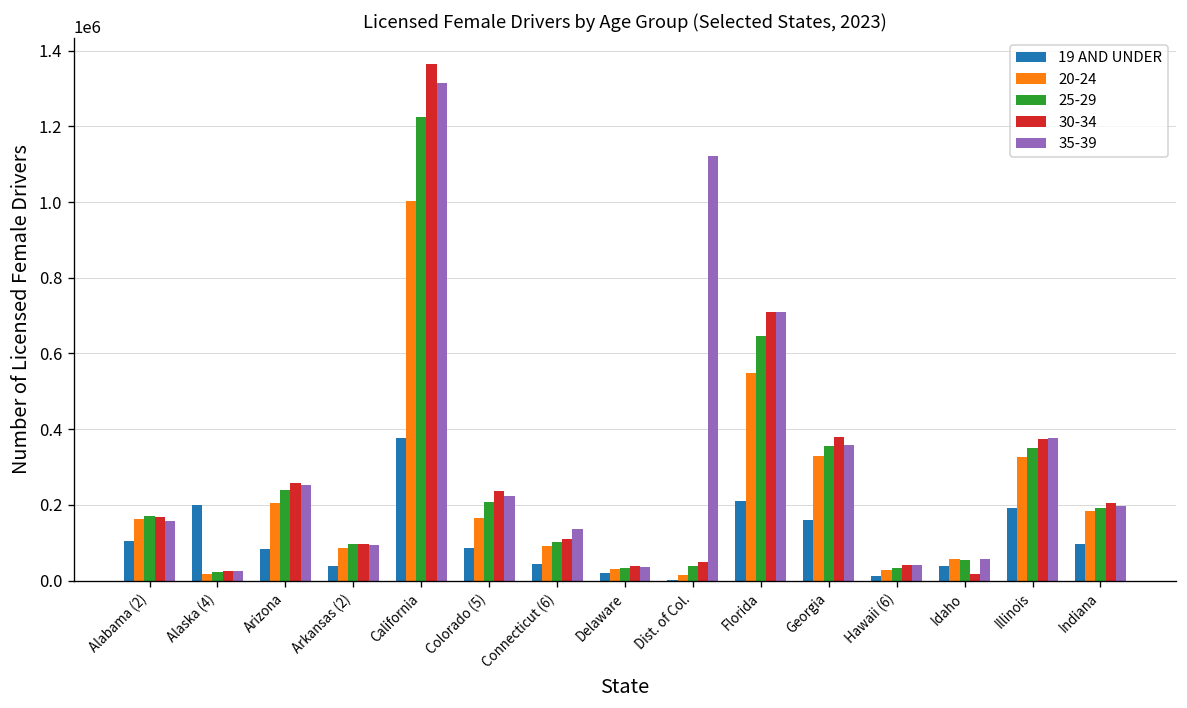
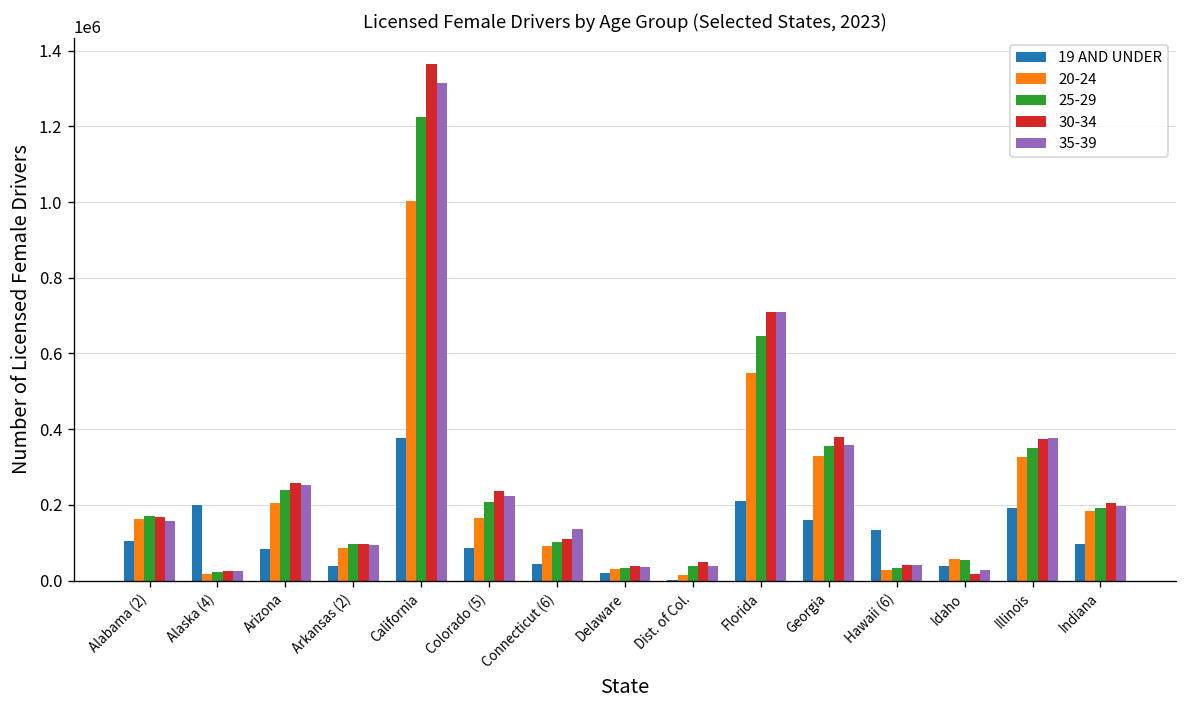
  {
    "19 AND UNDER": {
      "Alabama (2)": 110000,
      "Alaska (4)": 200000,
      "Arizona": 80000,
      "Arkansas (2)": 40000,
      "California": 380000,
      "Colorado (5)": 80000,
      "Connecticut (6)": 40000,
      "Delaware": 20000,
      "Florida": 210000,
      "Georgia": 160000,
-     "Hawaii (6)": 10000,
+     "Hawaii (6)": 130000,
      "Idaho": 40000,
      "Illinois": 190000,
      "Indiana": 100000
    },
    "20-24": {
      "Alabama (2)": 160000,
      "Alaska (4)": 20000,
      "Arizona": 200000,
      "Arkansas (2)": 90000,
      "California": 1000000,
      "Colorado (5)": 170000,
      "Connecticut (6)": 90000,
      "Delaware": 30000,
      "Dist. of Col.": 10000,
      "Florida": 550000,
      "Georgia": 330000,
      "Hawaii (6)": 30000,
      "Idaho": 60000,
      "Illinois": 330000,
      "Indiana": 180000
    },
    "25-29": {
      "Alabama (2)": 170000,
      "Alaska (4)": 20000,
      "Arizona": 240000,
      "Arkansas (2)": 100000,
      "California": 1220000,
      "Colorado (5)": 210000,
      "Connecticut (6)": 100000,
      "Delaware": 30000,
      "Dist. of Col.": 40000,
      "Florida": 650000,
      "Georgia": 360000,
      "Hawaii (6)": 30000,
      "Idaho": 50000,
      "Illinois": 350000,
      "Indiana": 190000
    },
    "30-34": {
      "Alabama (2)": 170000,
      "Alaska (4)": 30000,
      "Arizona": 260000,
      "Arkansas (2)": 100000,
      "California": 1370000,
      "Colorado (5)": 240000,
      "Connecticut (6)": 110000,
      "Delaware": 40000,
      "Dist. of Col.": 50000,
      "Florida": 710000,
      "Georgia": 380000,
      "Hawaii (6)": 40000,
      "Idaho": 20000,
      "Illinois": 370000,
      "Indiana": 200000
    },
    "35-39": {
      "Alabama (2)": 160000,
      "Alaska (4)": 30000,
      "Arizona": 250000,
      "Arkansas (2)": 90000,
      "California": 1310000,
      "Colorado (5)": 220000,
      "Connecticut (6)": 140000,
      "Delaware": 40000,
-     "Dist. of Col.": 1120000,
+     "Dist. of Col.": 40000,
      "Florida": 710000,
      "Georgia": 360000,
      "Hawaii (6)": 40000,
-     "Idaho": 60000,
+     "Idaho": 30000,
      "Illinois": 380000,
      "Indiana": 200000
    }
  }
